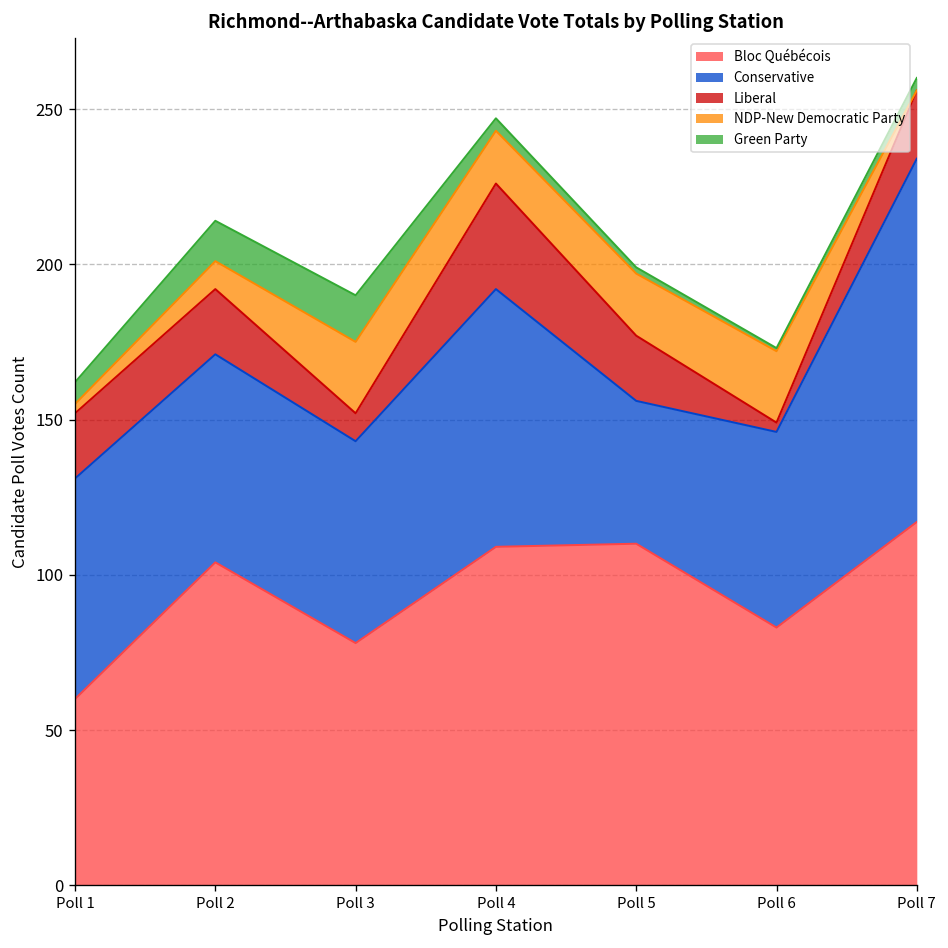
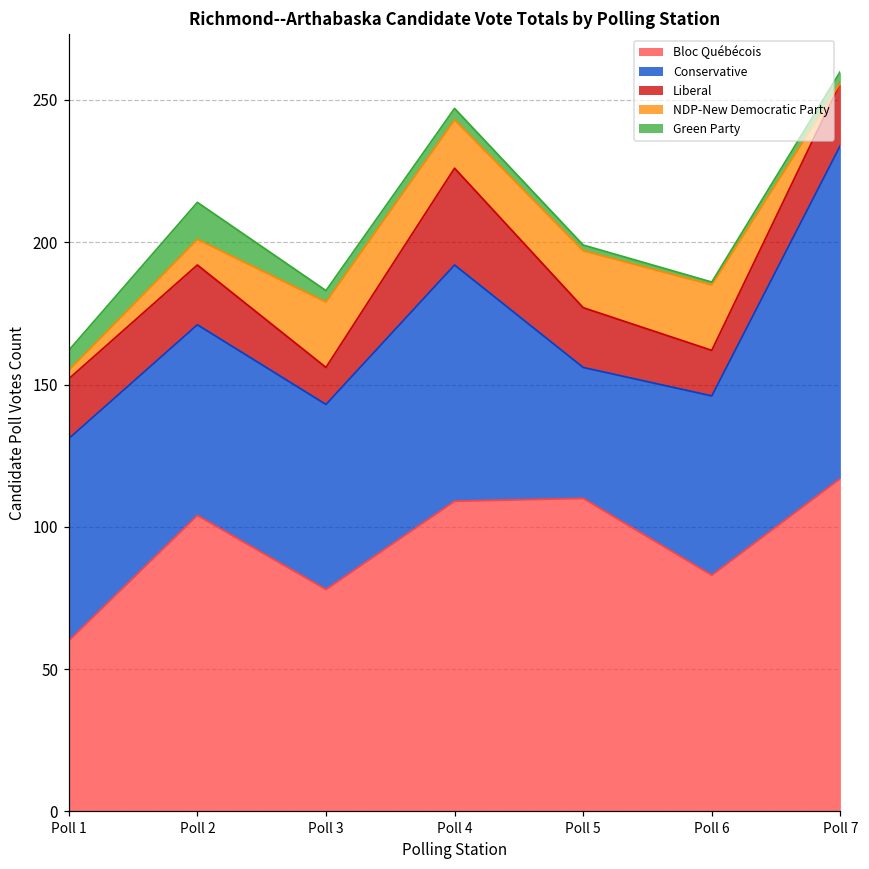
  {
    "Bloc Québécois": {
      "Poll 1": 60,
      "Poll 2": 104,
      "Poll 3": 78,
      "Poll 4": 109,
      "Poll 5": 110,
      "Poll 6": 83,
      "Poll 7": 117
    },
    "Conservative": {
      "Poll 1": 71,
      "Poll 2": 67,
      "Poll 3": 65,
      "Poll 4": 83,
      "Poll 5": 46,
      "Poll 6": 63,
      "Poll 7": 117
    },
    "Liberal": {
      "Poll 1": 21,
      "Poll 2": 21,
-     "Poll 3": 9,
+     "Poll 3": 13,
      "Poll 4": 34,
      "Poll 5": 21,
-     "Poll 6": 3
+     "Poll 6": 16
    },
    "NDP-New Democratic Party": {
      "Poll 1": 3,
      "Poll 2": 9,
      "Poll 3": 23,
      "Poll 4": 17,
      "Poll 5": 20,
      "Poll 6": 23
    },
    "Green Party": {
      "Poll 1": 7,
      "Poll 2": 13,
-     "Poll 3": 15,
+     "Poll 3": 4,
      "Poll 4": 4,
      "Poll 5": 2,
      "Poll 6": 1,
      "Poll 7": 4
    }
  }
